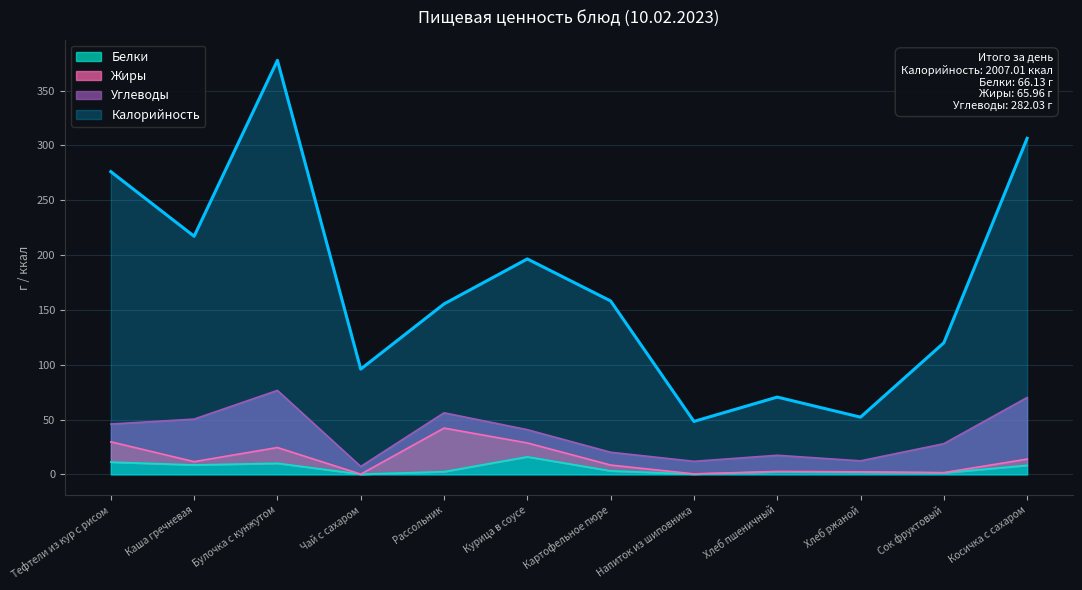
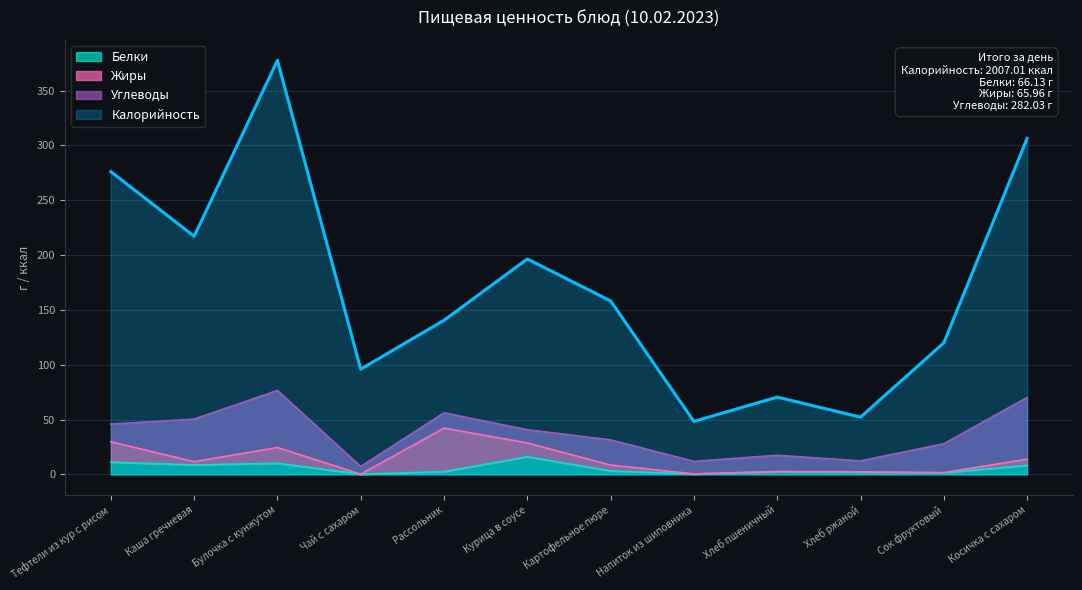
  {
    "Белки": {
      "Тефтели из кур с рисом": 11,
      "Каша гречневая": 9,
      "Булочка с кунжутом": 10,
      "Рассольник": 2,
      "Курица в соусе": 16,
      "Картофельное пюре": 3,
      "Косичка с сахаром": 8
    },
    "Жиры": {
      "Тефтели из кур с рисом": 19,
      "Каша гречневая": 3,
      "Булочка с кунжутом": 14,
      "Рассольник": 40,
      "Курица в соусе": 13,
      "Картофельное пюре": 5,
      "Косичка с сахаром": 6
    },
    "Углеводы": {
      "Тефтели из кур с рисом": 16,
      "Каша гречневая": 39,
      "Булочка с кунжутом": 52,
      "Чай с сахаром": 7,
      "Рассольник": 14,
      "Курица в соусе": 12,
-     "Картофельное пюре": 12,
+     "Картофельное пюре": 23,
      "Напиток из шиповника": 11,
      "Хлеб пшеничный": 15,
      "Хлеб ржаной": 10,
      "Сок фруктовый": 26,
      "Косичка с сахаром": 56
    },
    "Калорийность": {
      "Тефтели из кур с рисом": 276,
      "Каша гречневая": 217,
      "Булочка с кунжутом": 378,
      "Чай с сахаром": 96,
-     "Рассольник": 155,
+     "Рассольник": 141,
      "Курица в соусе": 197,
      "Картофельное пюре": 158,
      "Напиток из шиповника": 48,
      "Хлеб пшеничный": 71,
      "Хлеб ржаной": 52,
      "Сок фруктовый": 120,
      "Косичка с сахаром": 306
    }
  }
